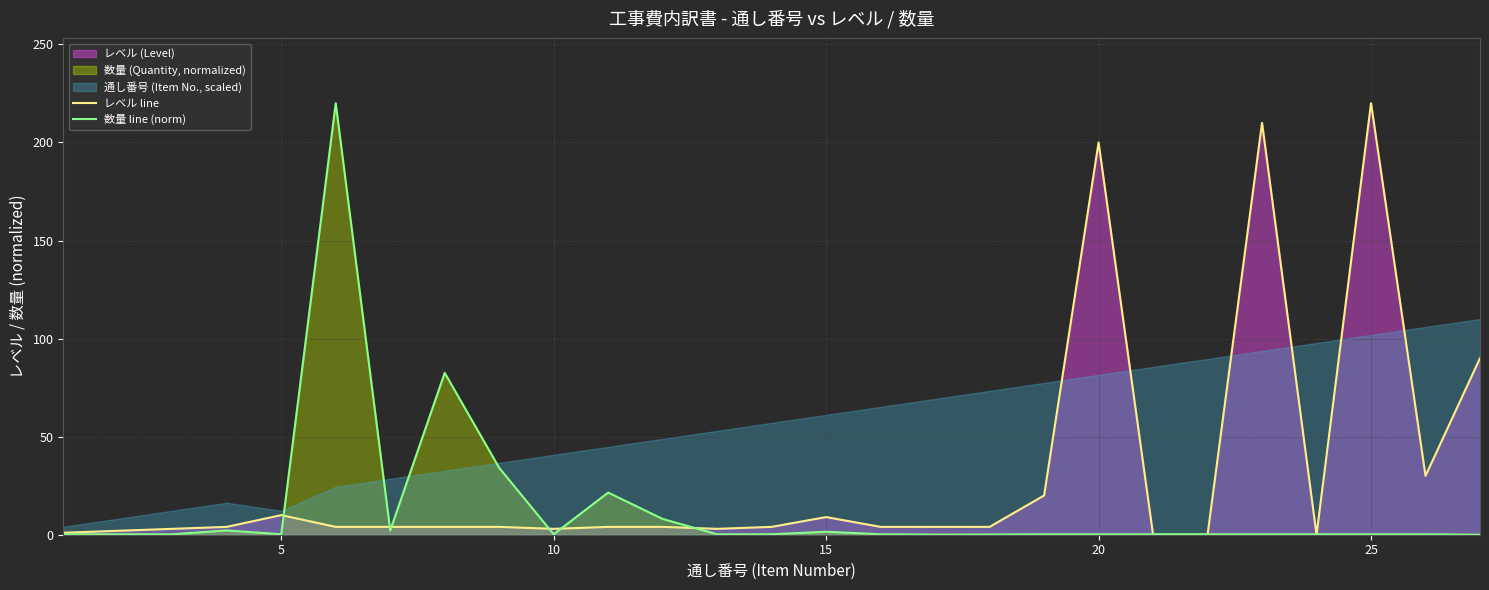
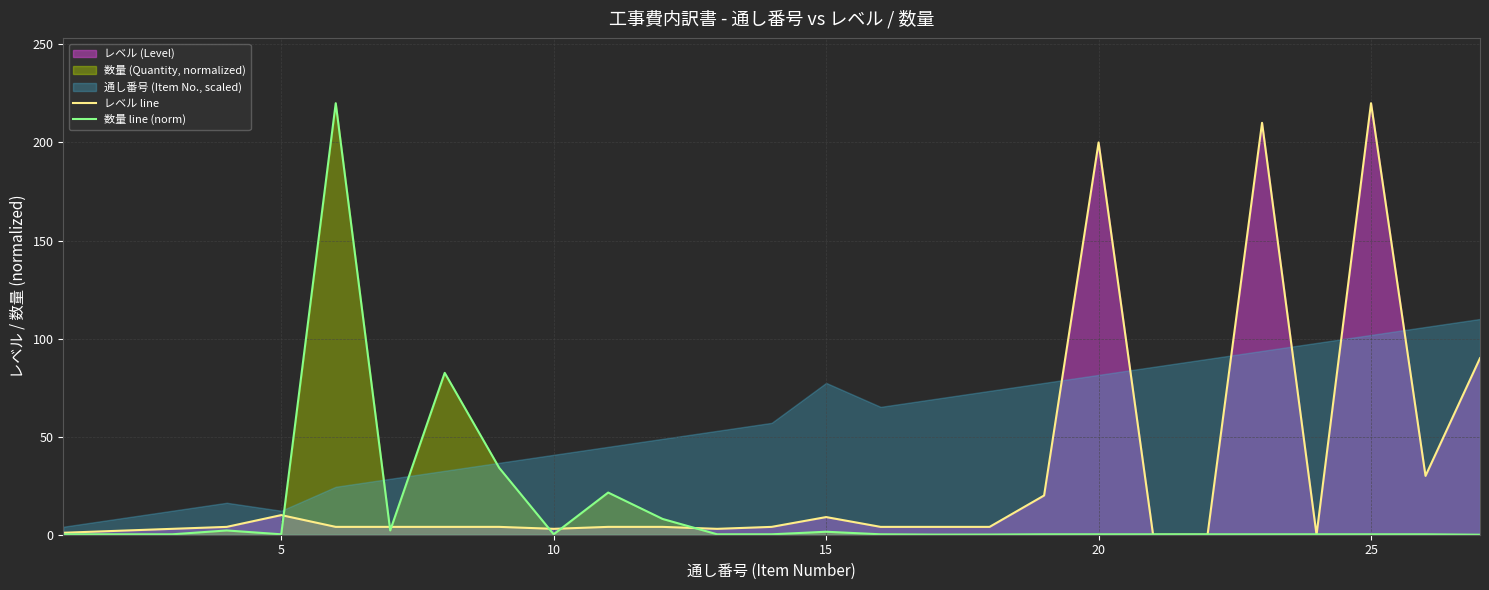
  {
    "レベル (Level)": {
      "5": 10,
      "10": 3,
      "15": 9,
      "20": 200,
      "25": 220
    },
    "数量 (Quantity, normalized)": {
      "5": 0,
      "10": 0,
      "15": 2,
      "20": 0,
      "25": 0
    },
    "通し番号 (Item No., scaled)": {
      "5": 12,
      "10": 41,
-     "15": 61,
+     "15": 77,
      "20": 81,
      "25": 102
    }
  }
